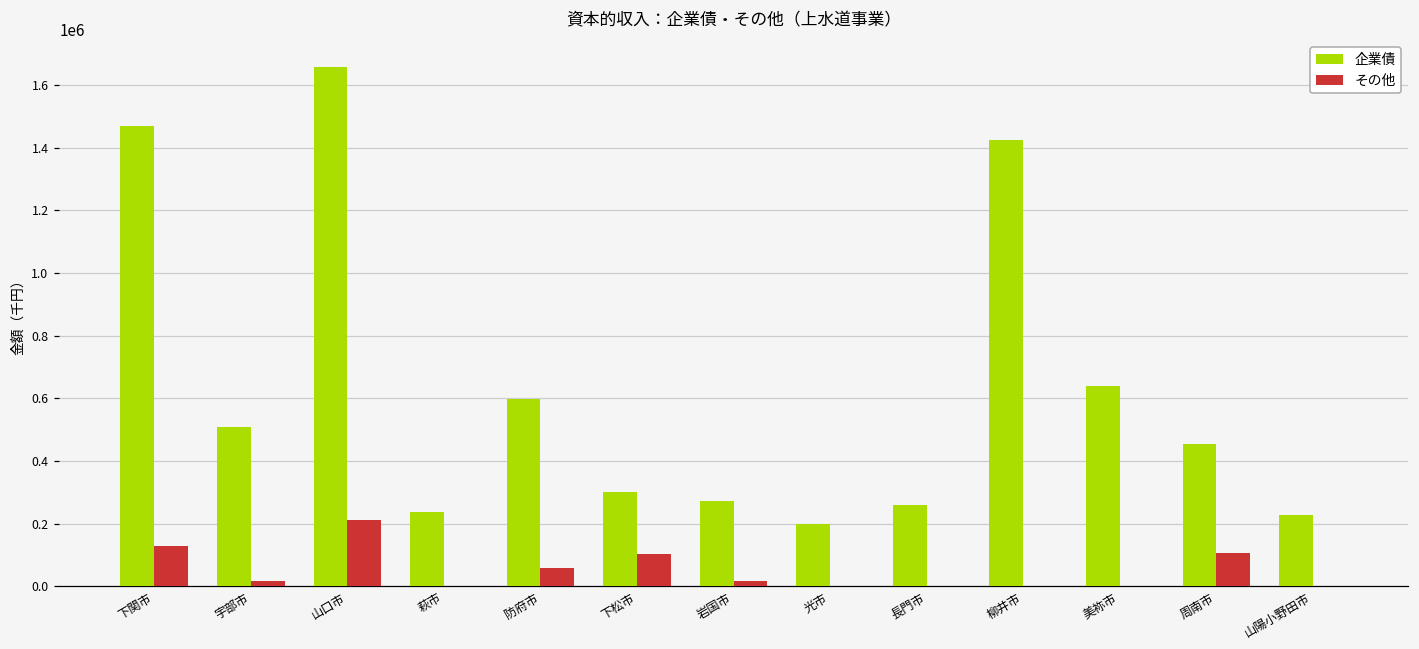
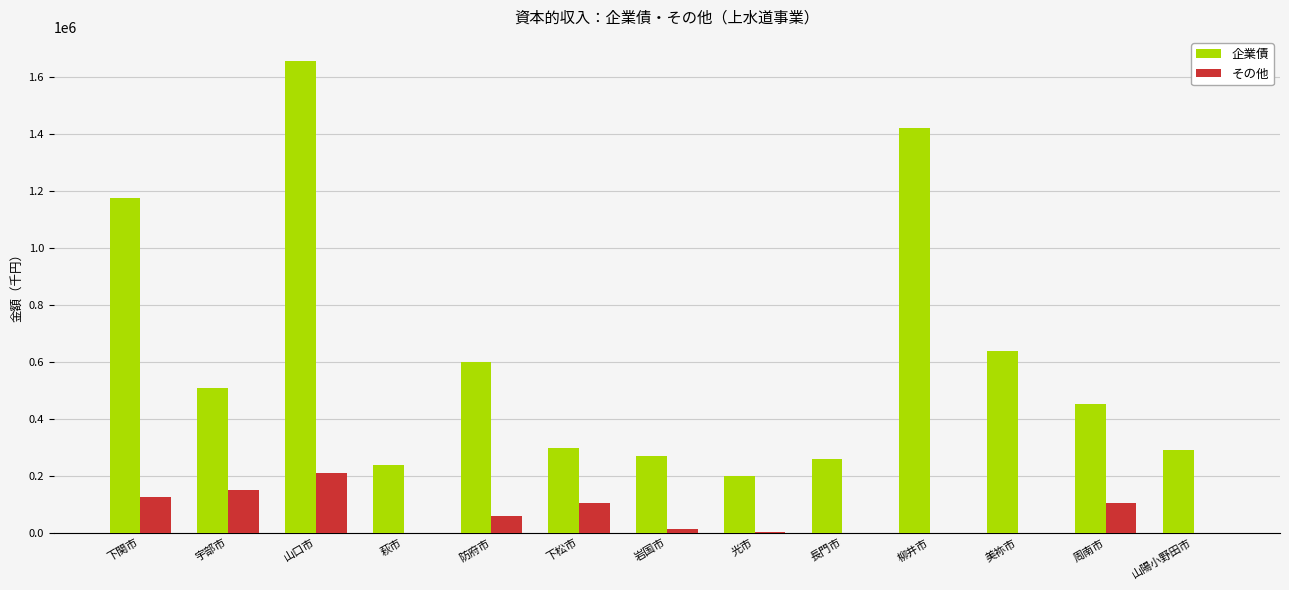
  {
    "企業債": {
-     "下関市": 1470000,
+     "下関市": 1180000,
      "宇部市": 510000,
      "山口市": 1660000,
      "萩市": 240000,
      "防府市": 600000,
      "下松市": 300000,
      "岩国市": 270000,
      "光市": 200000,
      "長門市": 260000,
      "柳井市": 1420000,
      "美祢市": 640000,
      "周南市": 450000,
-     "山陽小野田市": 230000
+     "山陽小野田市": 290000
    },
    "その他": {
      "下関市": 130000,
-     "宇部市": 20000,
+     "宇部市": 150000,
      "山口市": 210000,
      "萩市": 0,
      "防府市": 60000,
      "下松市": 100000,
      "岩国市": 20000,
      "長門市": 0,
      "柳井市": 0,
      "周南市": 110000,
      "山陽小野田市": 0
    }
  }
